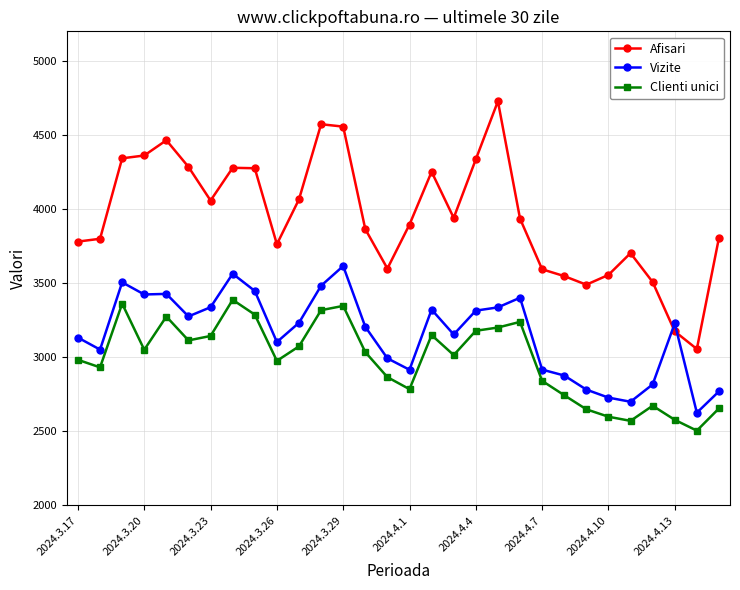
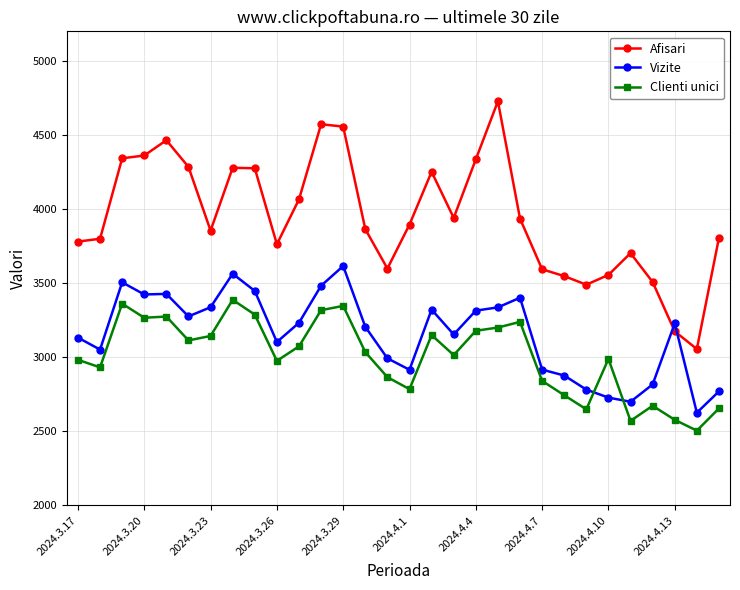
  {
    "Afisari": {
      "2024.3.17": 3780,
      "2024.3.20": 4360,
-     "2024.3.23": 4060,
+     "2024.3.23": 3860,
      "2024.3.26": 3760,
      "2024.3.29": 4560,
      "2024.4.1": 3900,
      "2024.4.4": 4340,
      "2024.4.7": 3590,
      "2024.4.10": 3560,
      "2024.4.13": 3180
    },
    "Vizite": {
      "2024.3.17": 3130,
      "2024.3.20": 3420,
      "2024.3.23": 3340,
      "2024.3.26": 3100,
      "2024.3.29": 3620,
      "2024.4.1": 2920,
      "2024.4.4": 3320,
      "2024.4.7": 2920,
      "2024.4.10": 2730,
      "2024.4.13": 3230
    },
    "Clienti unici": {
      "2024.3.17": 2980,
-     "2024.3.20": 3050,
+     "2024.3.20": 3270,
      "2024.3.23": 3140,
      "2024.3.26": 2980,
      "2024.3.29": 3350,
      "2024.4.1": 2790,
      "2024.4.4": 3180,
      "2024.4.7": 2840,
-     "2024.4.10": 2600,
+     "2024.4.10": 2990,
      "2024.4.13": 2580
    }
  }
